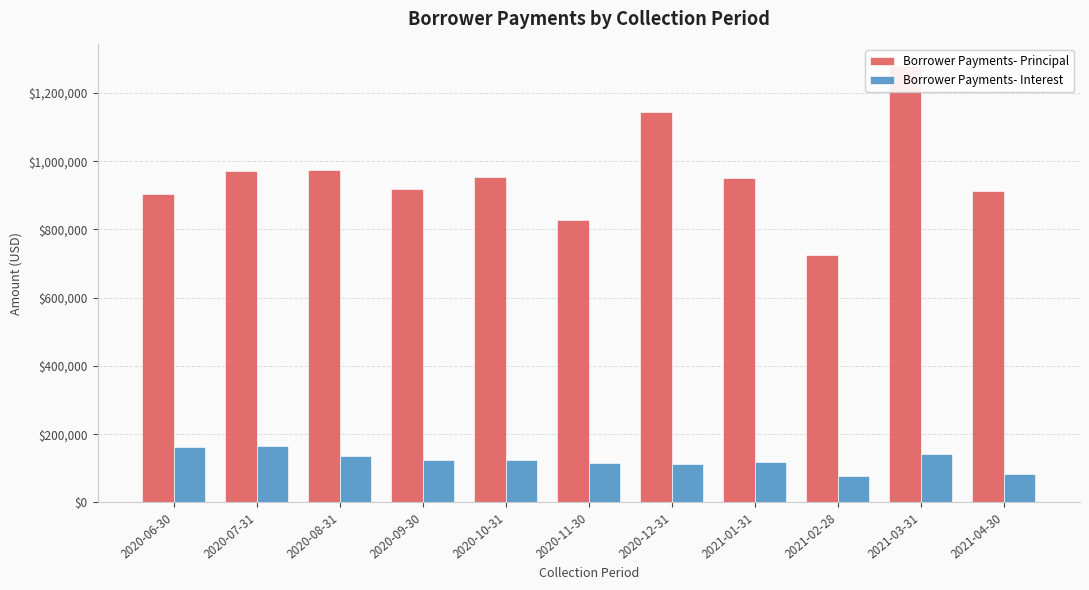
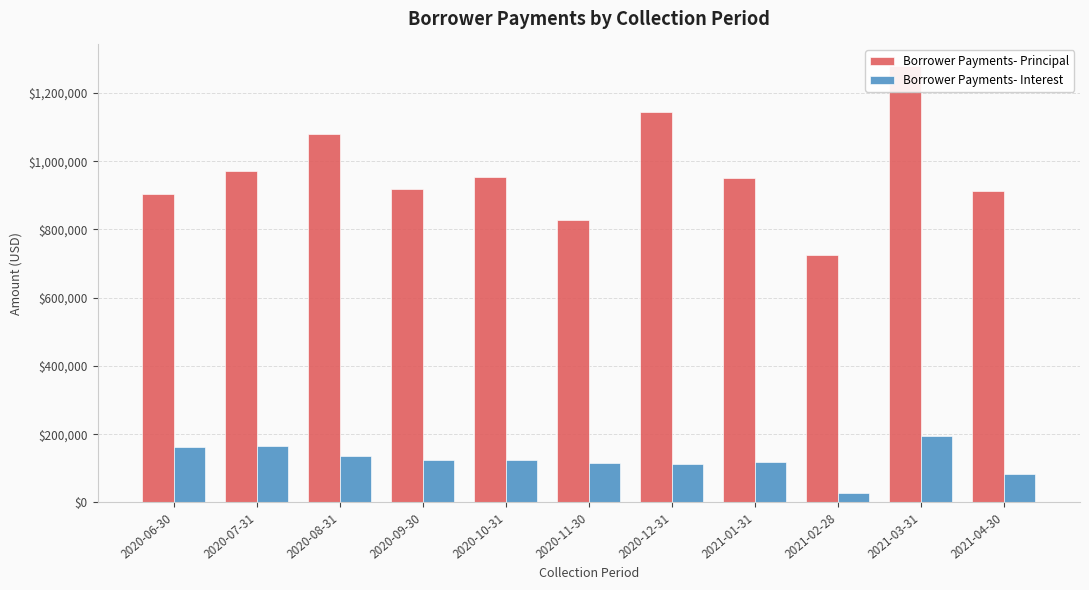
  {
    "Borrower Payments- Principal": {
      "2020-06-30": "$910,000",
      "2020-07-31": "$970,000",
-     "2020-08-31": "$980,000",
+     "2020-08-31": "$1,080,000",
      "2020-09-30": "$920,000",
      "2020-10-31": "$950,000",
      "2020-11-30": "$830,000",
      "2020-12-31": "$1,140,000",
      "2021-01-31": "$950,000",
      "2021-02-28": "$720,000",
      "2021-04-30": "$910,000"
    },
    "Borrower Payments- Interest": {
      "2020-06-30": "$160,000",
      "2020-07-31": "$160,000",
      "2020-08-31": "$140,000",
      "2020-09-30": "$120,000",
      "2020-10-31": "$130,000",
      "2020-11-30": "$120,000",
      "2020-12-31": "$110,000",
      "2021-01-31": "$120,000",
-     "2021-02-28": "$80,000",
-     "2021-03-31": "$140,000",
+     "2021-02-28": "$30,000",
+     "2021-03-31": "$190,000",
      "2021-04-30": "$80,000"
    }
  }
